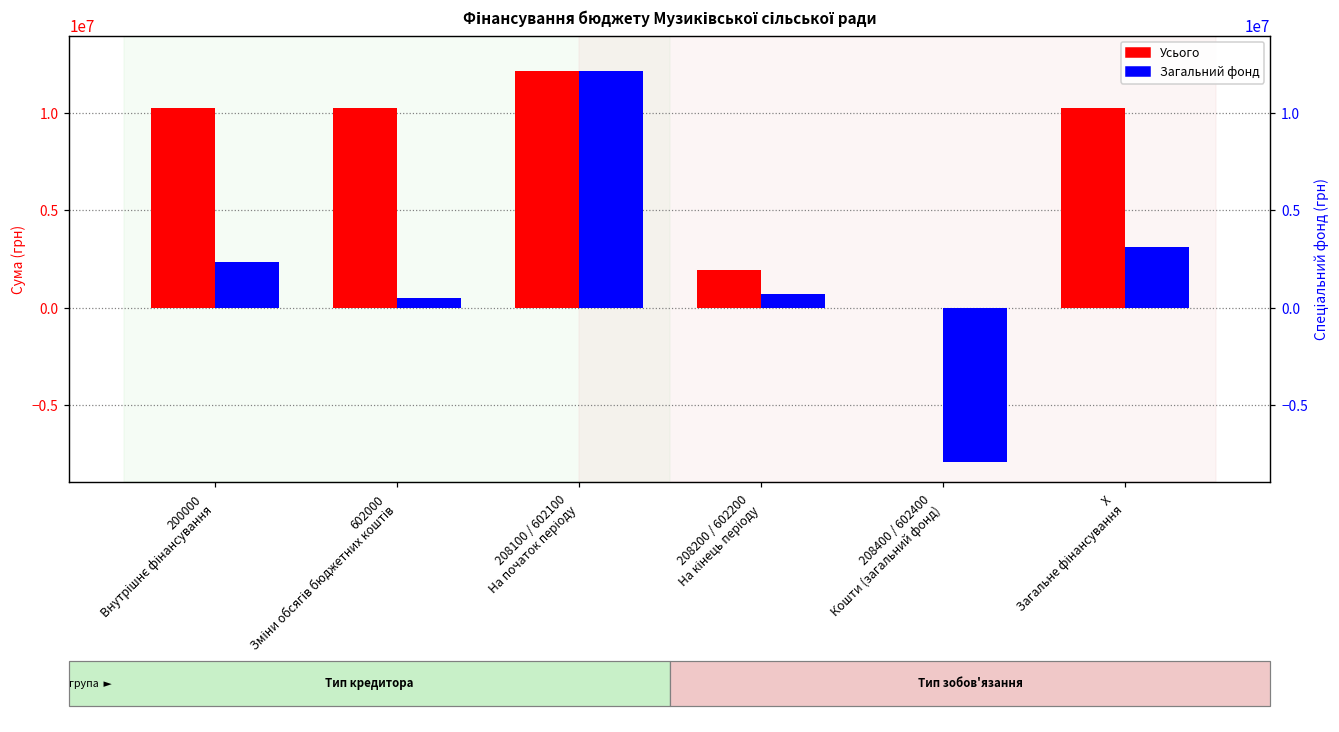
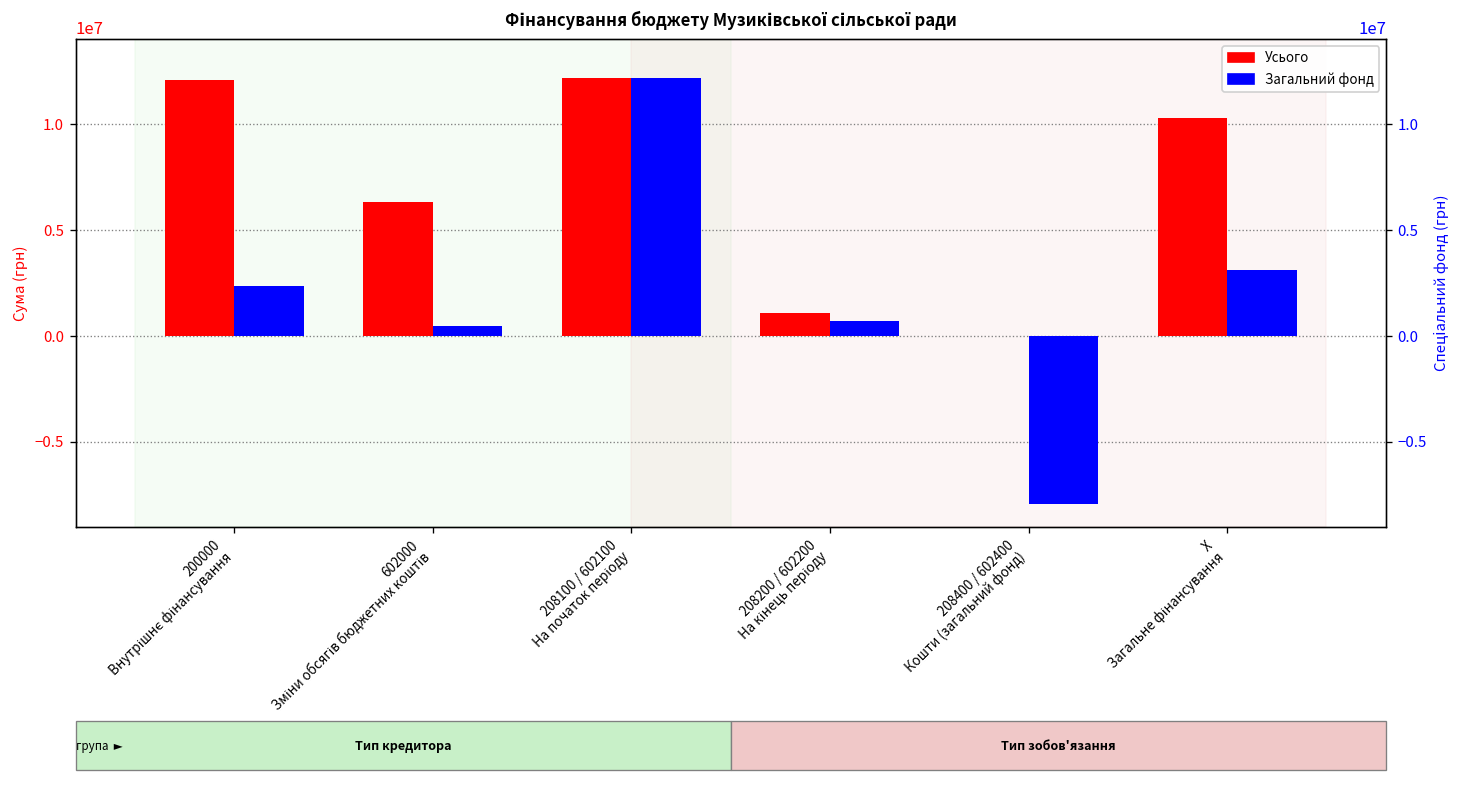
  {
    "Усього": {
-     "200000 Внутрішнє фінансування": 10300000,
-     "602000 Зміни обсягів бюджетних коштів": 10300000,
+     "200000 Внутрішнє фінансування": 12100000,
+     "602000 Зміни обсягів бюджетних коштів": 6300000,
      "208100 / 602100 На початок періоду": 12200000,
-     "208200 / 602200 На кінець періоду": 1900000,
+     "208200 / 602200 На кінець періоду": 1100000,
      "208400 / 602400 Кошти (загальний фонд)": 0,
      "X Загальне фінансування": 10300000
    },
    "Загальний фонд": {
      "200000 Внутрішнє фінансування": 2300000,
      "602000 Зміни обсягів бюджетних коштів": 500000,
      "208100 / 602100 На початок періоду": 12200000,
      "208200 / 602200 На кінець періоду": 700000,
      "208400 / 602400 Кошти (загальний фонд)": -7900000,
      "X Загальне фінансування": 3100000
    }
  }
